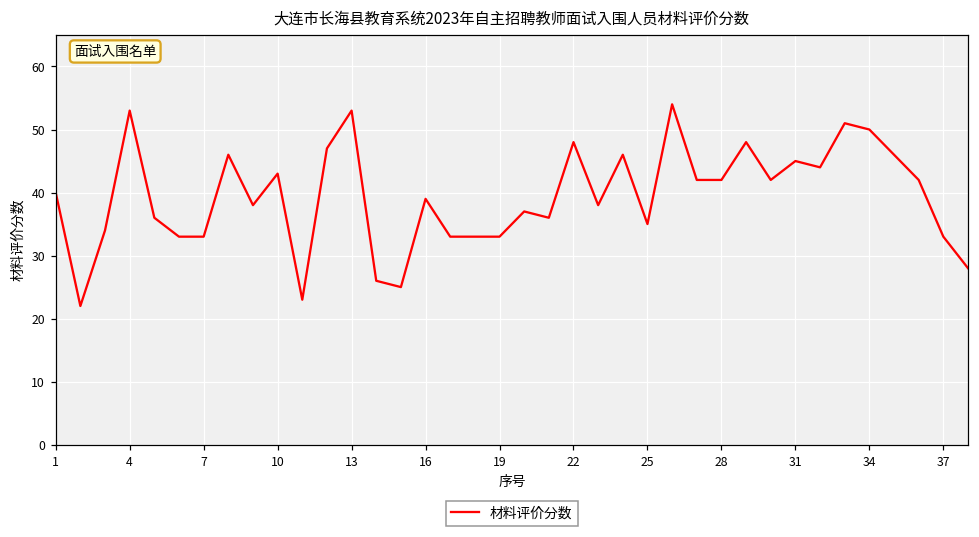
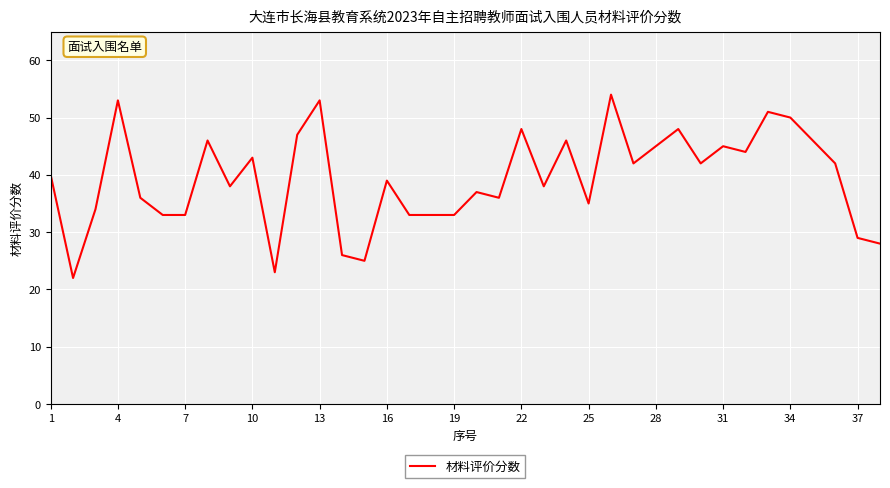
  {
    "1": 40,
    "4": 53,
    "7": 33,
    "10": 43,
    "13": 53,
    "16": 39,
    "19": 33,
    "22": 48,
    "25": 35,
-   "28": 42,
+   "28": 45,
    "31": 45,
    "34": 50,
-   "37": 33
+   "37": 29
  }
